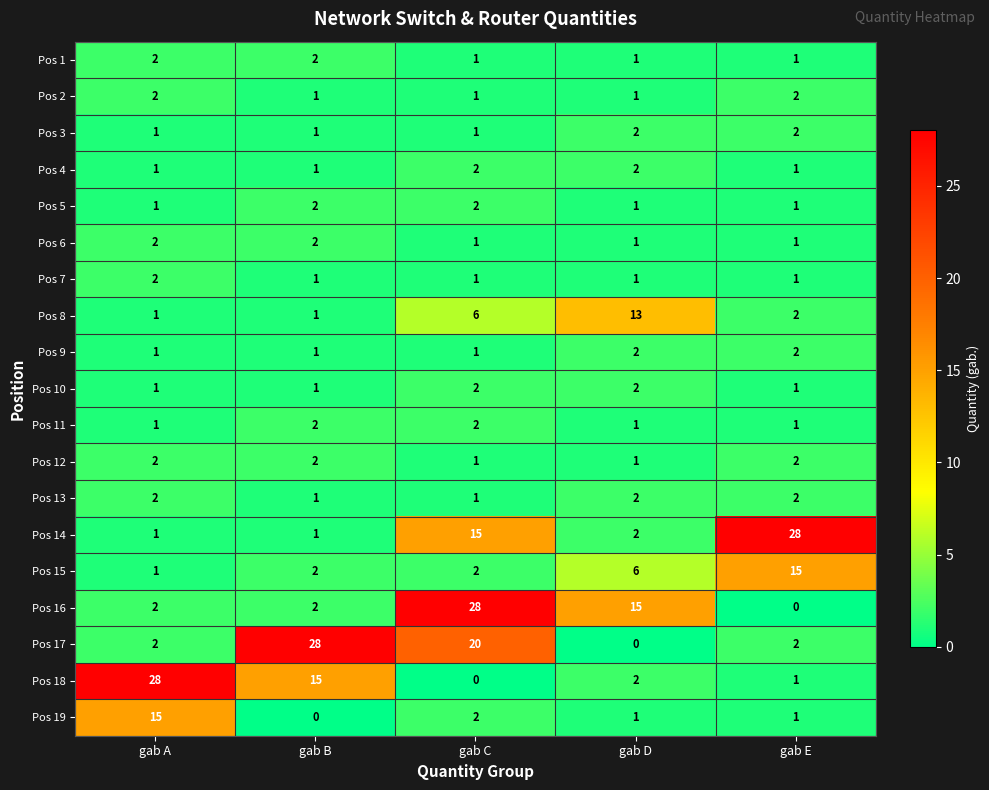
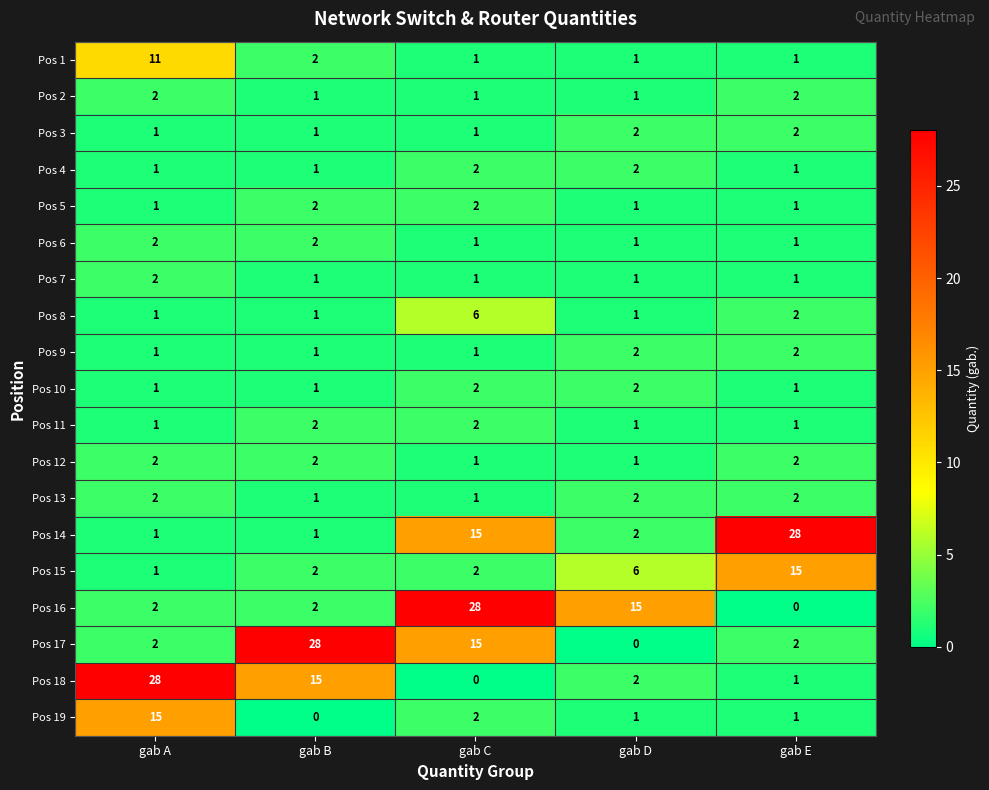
  {
    "Pos 1": {
-     "gab A": 2,
+     "gab A": 11,
      "gab B": 2,
      "gab C": 1,
      "gab D": 1,
      "gab E": 1
    },
    "Pos 2": {
      "gab A": 2,
      "gab B": 1,
      "gab C": 1,
      "gab D": 1,
      "gab E": 2
    },
    "Pos 3": {
      "gab A": 1,
      "gab B": 1,
      "gab C": 1,
      "gab D": 2,
      "gab E": 2
    },
    "Pos 4": {
      "gab A": 1,
      "gab B": 1,
      "gab C": 2,
      "gab D": 2,
      "gab E": 1
    },
    "Pos 5": {
      "gab A": 1,
      "gab B": 2,
      "gab C": 2,
      "gab D": 1,
      "gab E": 1
    },
    "Pos 6": {
      "gab A": 2,
      "gab B": 2,
      "gab C": 1,
      "gab D": 1,
      "gab E": 1
    },
    "Pos 7": {
      "gab A": 2,
      "gab B": 1,
      "gab C": 1,
      "gab D": 1,
      "gab E": 1
    },
    "Pos 8": {
      "gab A": 1,
      "gab B": 1,
      "gab C": 6,
-     "gab D": 13,
+     "gab D": 1,
      "gab E": 2
    },
    "Pos 9": {
      "gab A": 1,
      "gab B": 1,
      "gab C": 1,
      "gab D": 2,
      "gab E": 2
    },
    "Pos 10": {
      "gab A": 1,
      "gab B": 1,
      "gab C": 2,
      "gab D": 2,
      "gab E": 1
    },
    "Pos 11": {
      "gab A": 1,
      "gab B": 2,
      "gab C": 2,
      "gab D": 1,
      "gab E": 1
    },
    "Pos 12": {
      "gab A": 2,
      "gab B": 2,
      "gab C": 1,
      "gab D": 1,
      "gab E": 2
    },
    "Pos 13": {
      "gab A": 2,
      "gab B": 1,
      "gab C": 1,
      "gab D": 2,
      "gab E": 2
    },
    "Pos 14": {
      "gab A": 1,
      "gab B": 1,
      "gab C": 15,
      "gab D": 2,
      "gab E": 28
    },
    "Pos 15": {
      "gab A": 1,
      "gab B": 2,
      "gab C": 2,
      "gab D": 6,
      "gab E": 15
    },
    "Pos 16": {
      "gab A": 2,
      "gab B": 2,
      "gab C": 28,
      "gab D": 15,
      "gab E": 0
    },
    "Pos 17": {
      "gab A": 2,
      "gab B": 28,
-     "gab C": 20,
+     "gab C": 15,
      "gab D": 0,
      "gab E": 2
    },
    "Pos 18": {
      "gab A": 28,
      "gab B": 15,
      "gab C": 0,
      "gab D": 2,
      "gab E": 1
    },
    "Pos 19": {
      "gab A": 15,
      "gab B": 0,
      "gab C": 2,
      "gab D": 1,
      "gab E": 1
    }
  }
